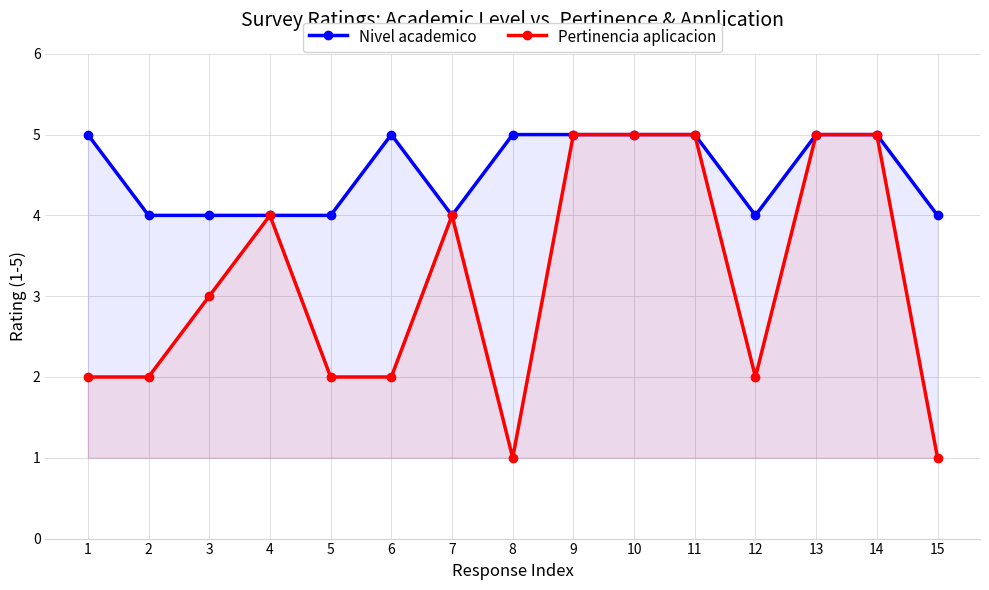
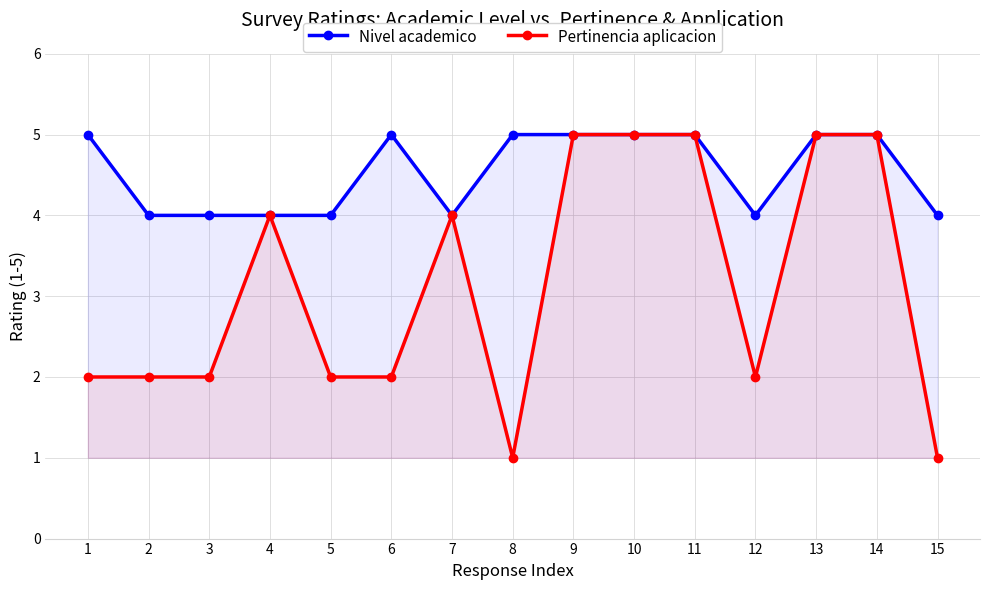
  {
    "Nivel academico": {
      "1": 5,
      "2": 4,
      "3": 4,
      "5": 4,
      "6": 5,
      "8": 5,
      "12": 4,
      "15": 4
    },
    "Pertinencia aplicacion": {
      "1": 2,
      "2": 2,
-     "3": 3,
+     "3": 2,
      "5": 2,
      "6": 2,
      "8": 1,
      "12": 2,
      "15": 1
    }
  }
